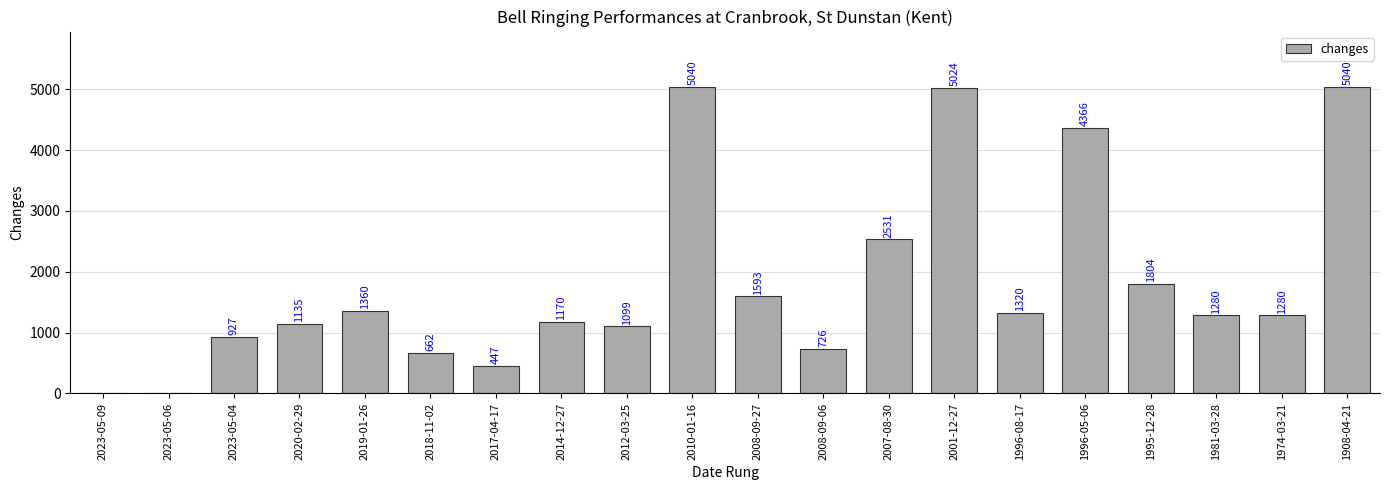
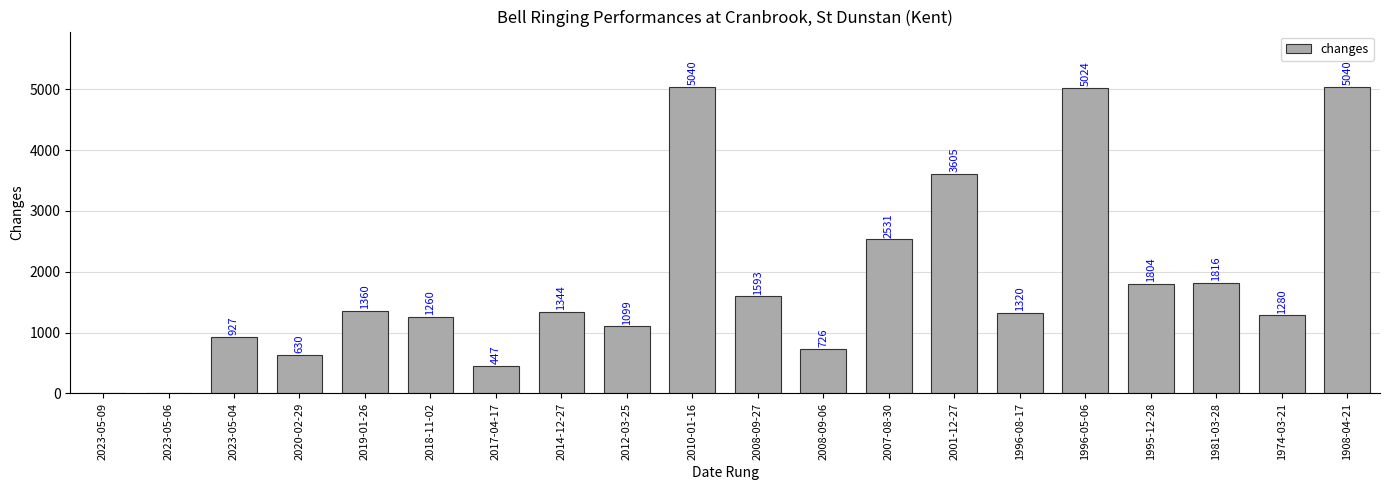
  {
    "2023-05-04": 927,
-   "2020-02-29": 1135,
+   "2020-02-29": 630,
    "2019-01-26": 1360,
-   "2018-11-02": 662,
+   "2018-11-02": 1260,
    "2017-04-17": 447,
-   "2014-12-27": 1170,
+   "2014-12-27": 1344,
    "2012-03-25": 1099,
    "2010-01-16": 5040,
    "2008-09-27": 1593,
    "2008-09-06": 726,
    "2007-08-30": 2531,
-   "2001-12-27": 5024,
+   "2001-12-27": 3605,
    "1996-08-17": 1320,
-   "1996-05-06": 4366,
+   "1996-05-06": 5024,
    "1995-12-28": 1804,
-   "1981-03-28": 1280,
+   "1981-03-28": 1816,
    "1974-03-21": 1280
  }
